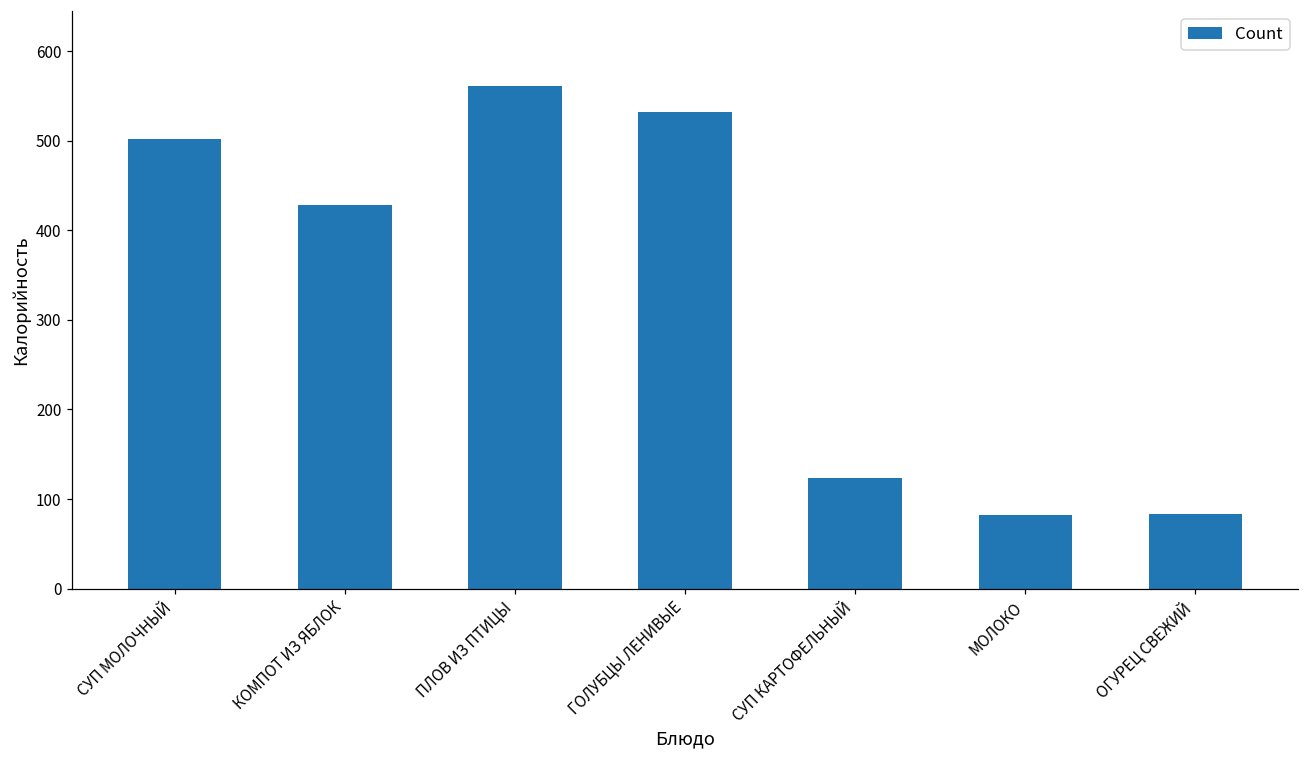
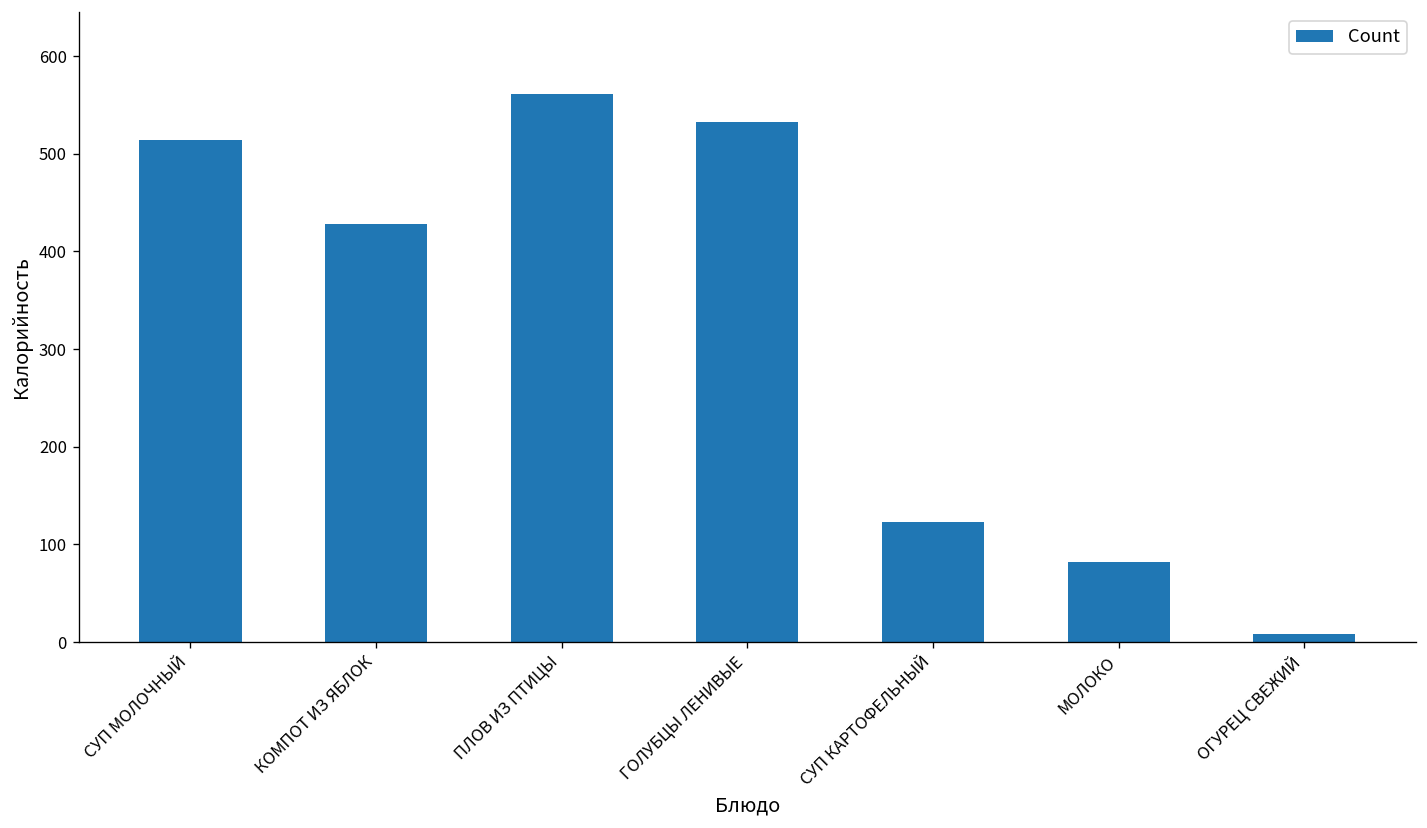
  {
-   "СУП МОЛОЧНЫЙ": 500,
+   "СУП МОЛОЧНЫЙ": 510,
    "КОМПОТ ИЗ ЯБЛОК": 430,
    "ПЛОВ ИЗ ПТИЦЫ": 560,
    "ГОЛУБЦЫ ЛЕНИВЫЕ": 530,
    "СУП КАРТОФЕЛЬНЫЙ": 120,
    "МОЛОКО": 80,
-   "ОГУРЕЦ СВЕЖИЙ": 80
+   "ОГУРЕЦ СВЕЖИЙ": 10
  }
